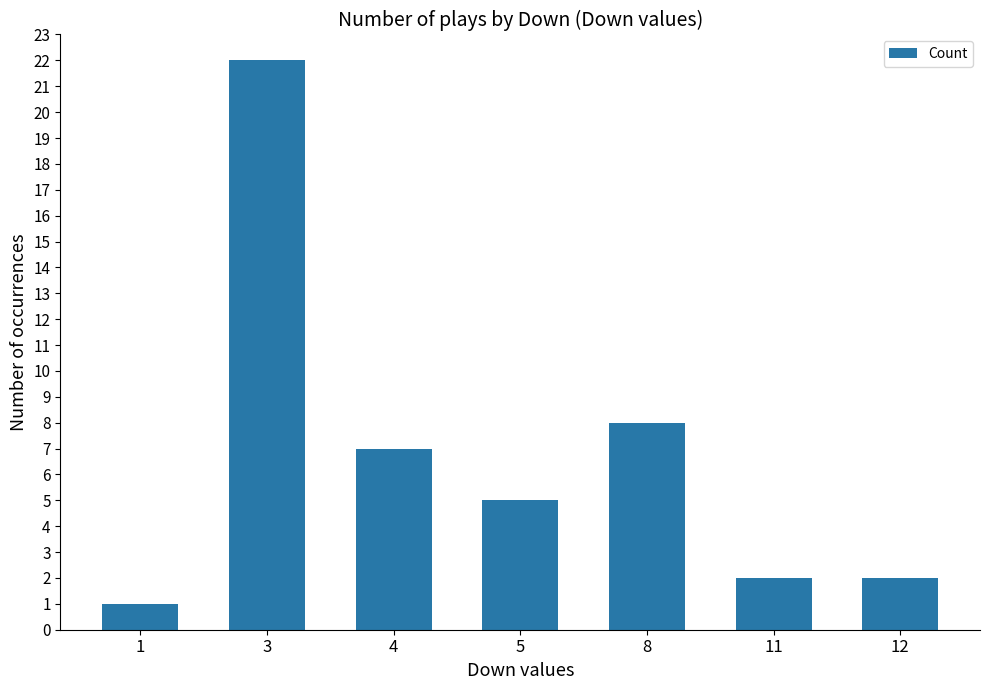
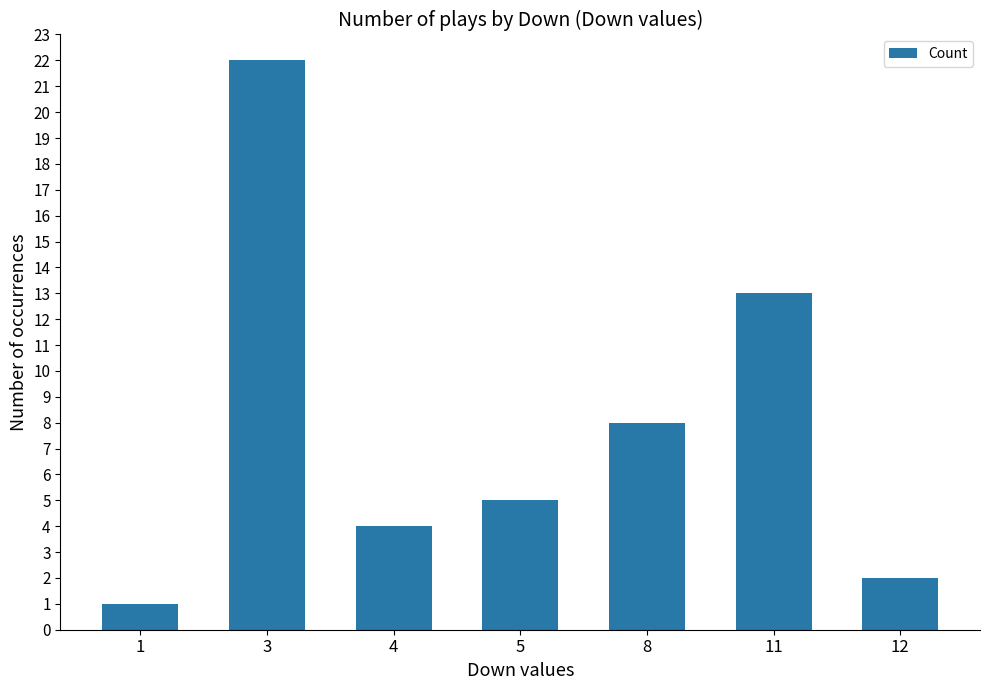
  {
    "1": 1,
    "3": 22,
-   "4": 7,
+   "4": 4,
    "5": 5,
    "8": 8,
-   "11": 2,
+   "11": 13,
    "12": 2
  }
